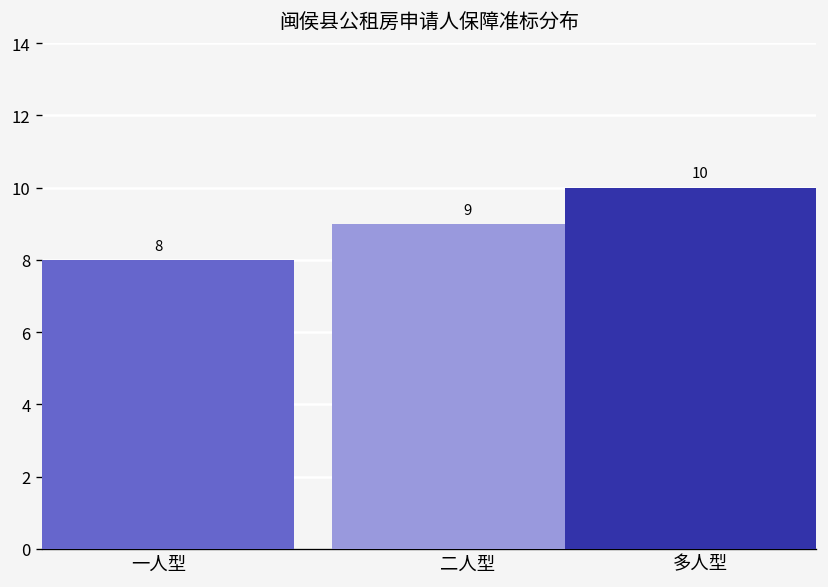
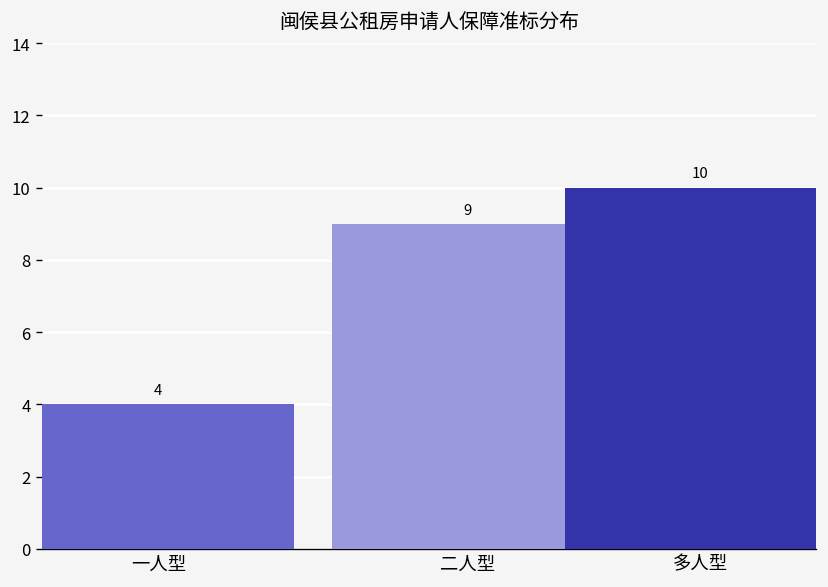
  {
-   "一人型": 8,
+   "一人型": 4,
    "二人型": 9,
    "多人型": 10
  }
